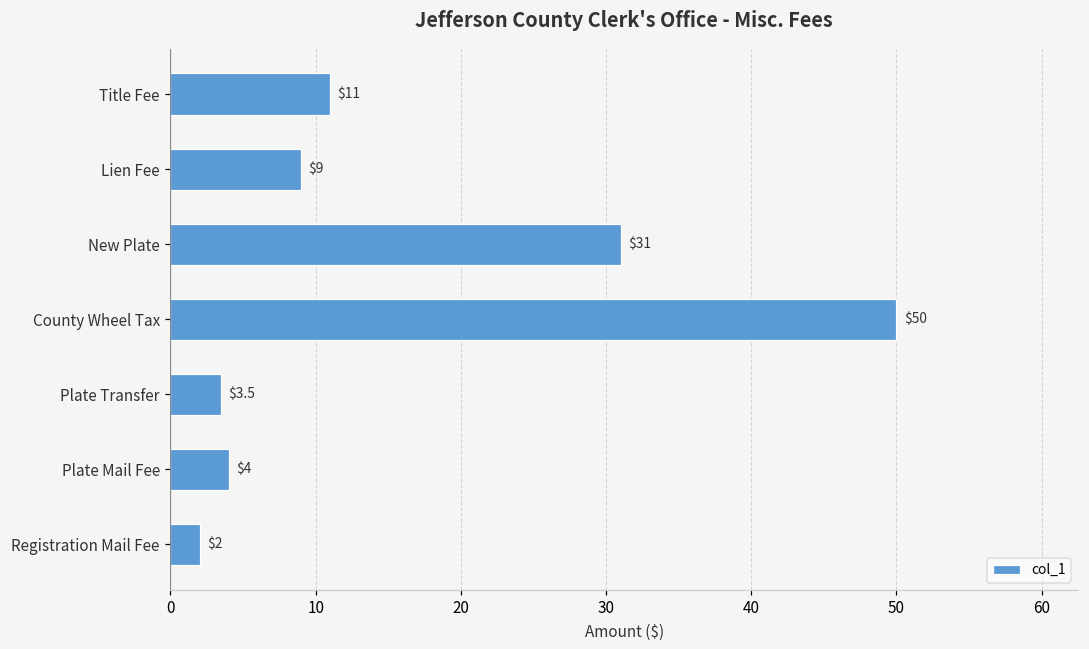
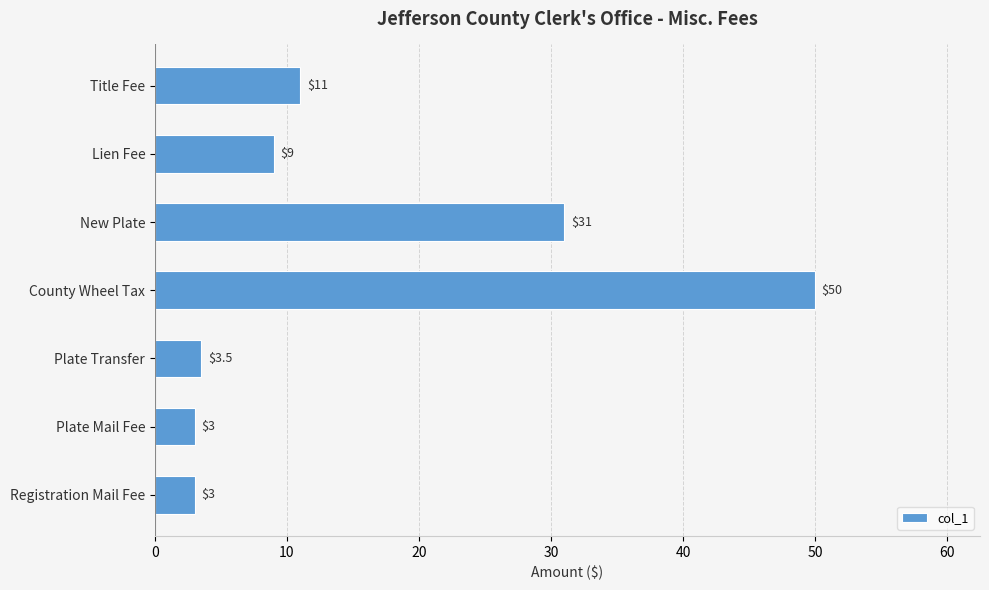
  {
    "Title Fee": "$11",
    "Lien Fee": "$9",
    "New Plate": "$31",
    "County Wheel Tax": "$50",
    "Plate Transfer": "$3.5",
-   "Plate Mail Fee": "$4",
-   "Registration Mail Fee": "$2"
+   "Plate Mail Fee": "$3",
+   "Registration Mail Fee": "$3"
  }
